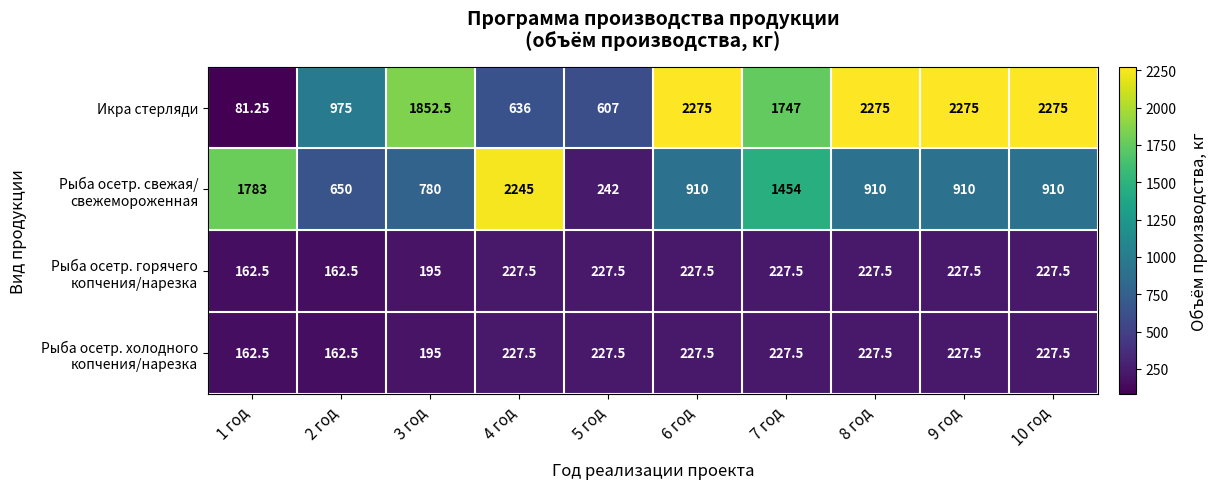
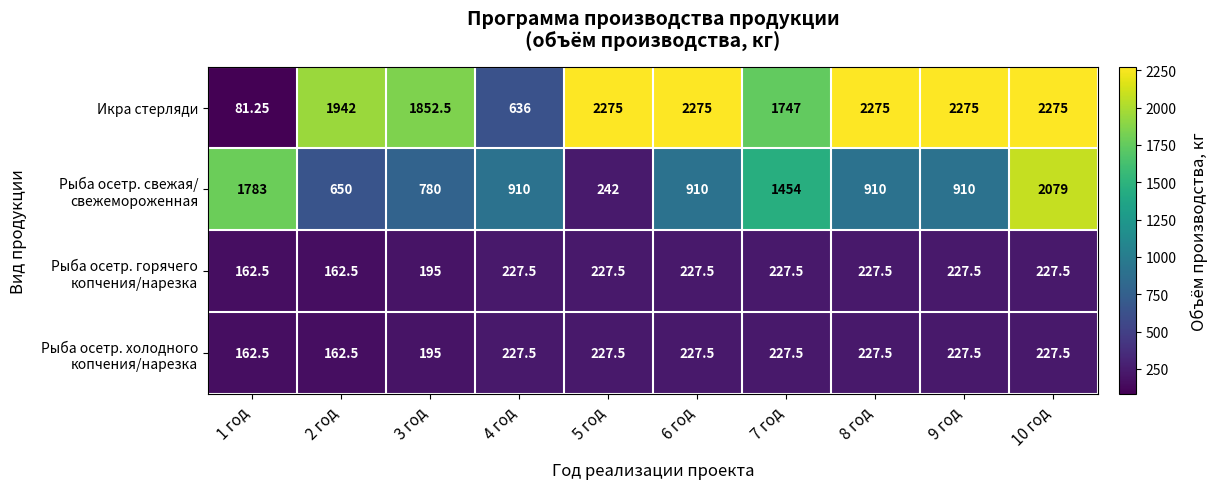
  {
    "Икра стерляди": {
      "1 год": 81.25,
-     "2 год": 975,
+     "2 год": 1942,
      "3 год": 1852.5,
      "4 год": 636,
-     "5 год": 607,
+     "5 год": 2275,
      "6 год": 2275,
      "7 год": 1747,
      "8 год": 2275,
      "9 год": 2275,
      "10 год": 2275
    },
    "Рыба осетр. свежая/ свежемороженная": {
      "1 год": 1783,
      "2 год": 650,
      "3 год": 780,
-     "4 год": 2245,
+     "4 год": 910,
      "5 год": 242,
      "6 год": 910,
      "7 год": 1454,
      "8 год": 910,
      "9 год": 910,
-     "10 год": 910
+     "10 год": 2079
    },
    "Рыба осетр. горячего копчения/нарезка": {
      "1 год": 162.5,
      "2 год": 162.5,
      "3 год": 195,
      "4 год": 227.5,
      "5 год": 227.5,
      "6 год": 227.5,
      "7 год": 227.5,
      "8 год": 227.5,
      "9 год": 227.5,
      "10 год": 227.5
    },
    "Рыба осетр. холодного копчения/нарезка": {
      "1 год": 162.5,
      "2 год": 162.5,
      "3 год": 195,
      "4 год": 227.5,
      "5 год": 227.5,
      "6 год": 227.5,
      "7 год": 227.5,
      "8 год": 227.5,
      "9 год": 227.5,
      "10 год": 227.5
    }
  }
